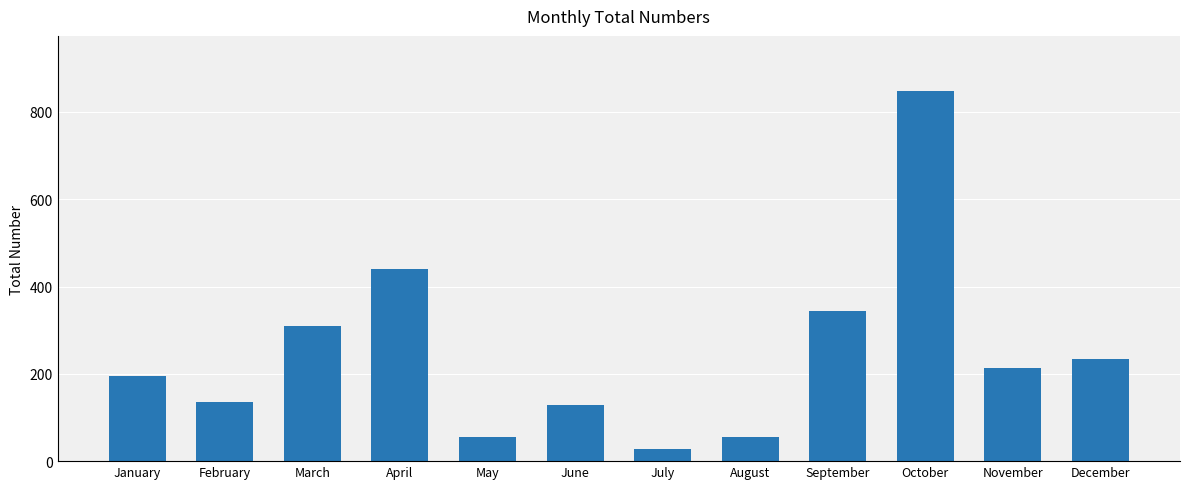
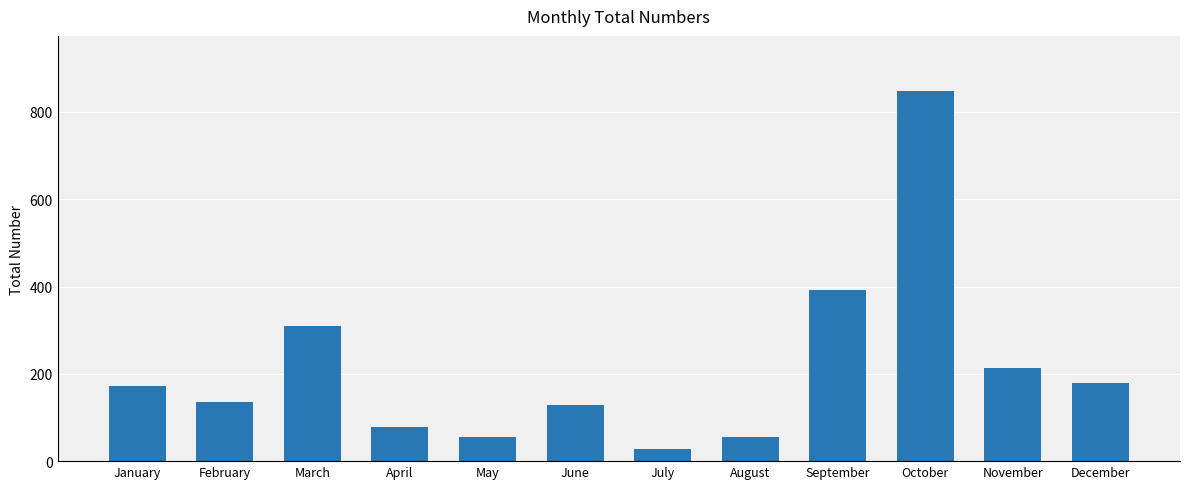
  {
-   "January": 200,
+   "January": 170,
    "February": 140,
    "March": 310,
-   "April": 440,
+   "April": 80,
    "May": 60,
    "June": 130,
    "July": 30,
    "August": 60,
-   "September": 340,
+   "September": 390,
    "October": 850,
    "November": 210,
-   "December": 230
+   "December": 180
  }
